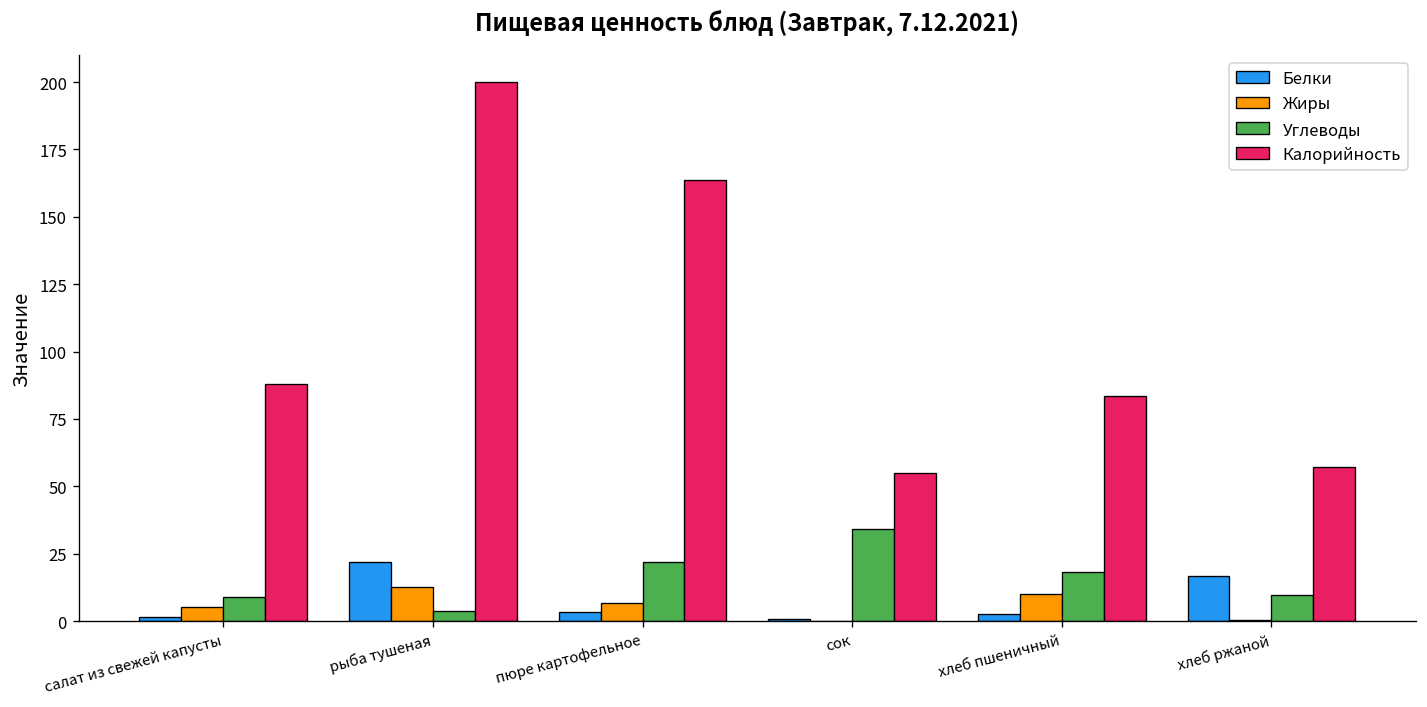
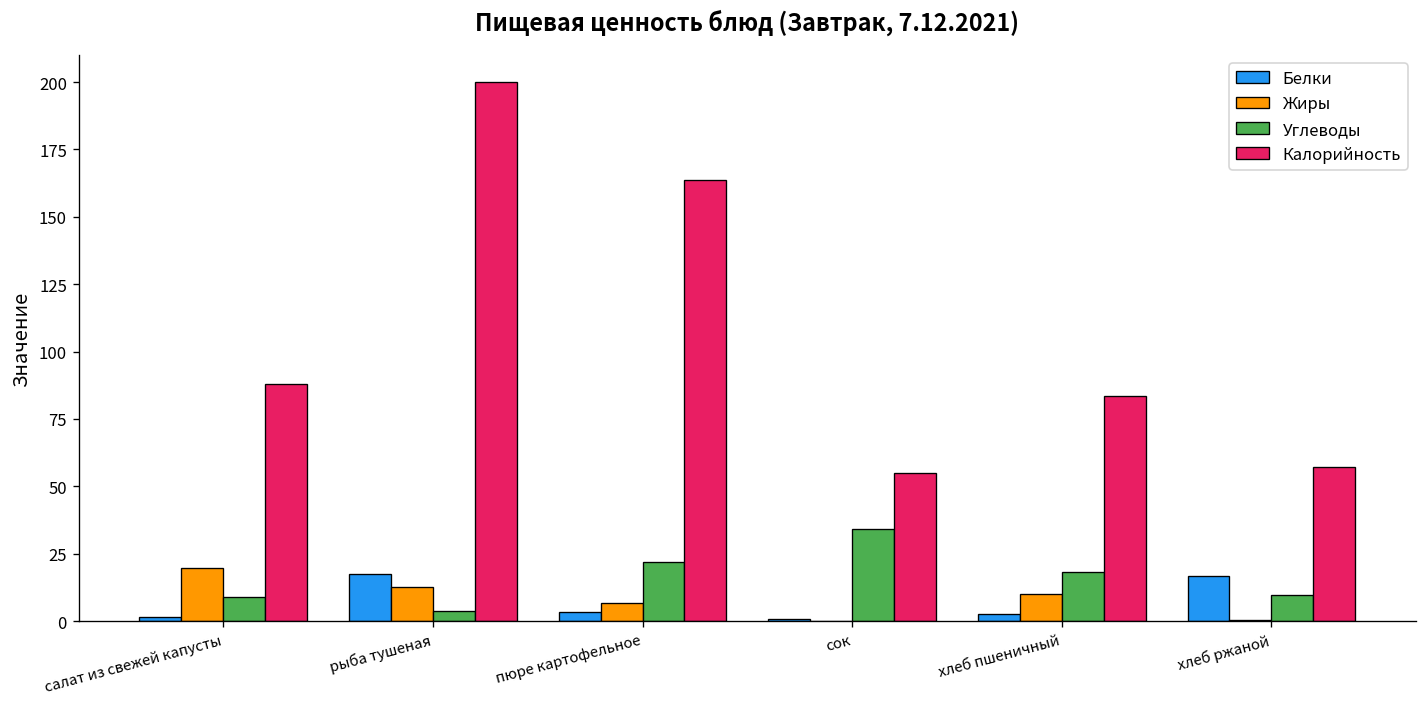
  {
    "Белки": {
      "салат из свежей капусты": 1,
-     "рыба тушеная": 22,
+     "рыба тушеная": 18,
      "пюре картофельное": 3,
      "хлеб пшеничный": 3,
      "хлеб ржаной": 17
    },
    "Жиры": {
-     "салат из свежей капусты": 5,
+     "салат из свежей капусты": 20,
      "рыба тушеная": 13,
      "пюре картофельное": 7,
      "сок": 0,
      "хлеб пшеничный": 10
    },
    "Углеводы": {
      "салат из свежей капусты": 9,
      "рыба тушеная": 4,
      "пюре картофельное": 22,
      "сок": 34,
      "хлеб пшеничный": 18,
      "хлеб ржаной": 10
    },
    "Калорийность": {
      "салат из свежей капусты": 88,
      "рыба тушеная": 200,
      "пюре картофельное": 164,
      "сок": 55,
      "хлеб пшеничный": 84,
      "хлеб ржаной": 57
    }
  }
